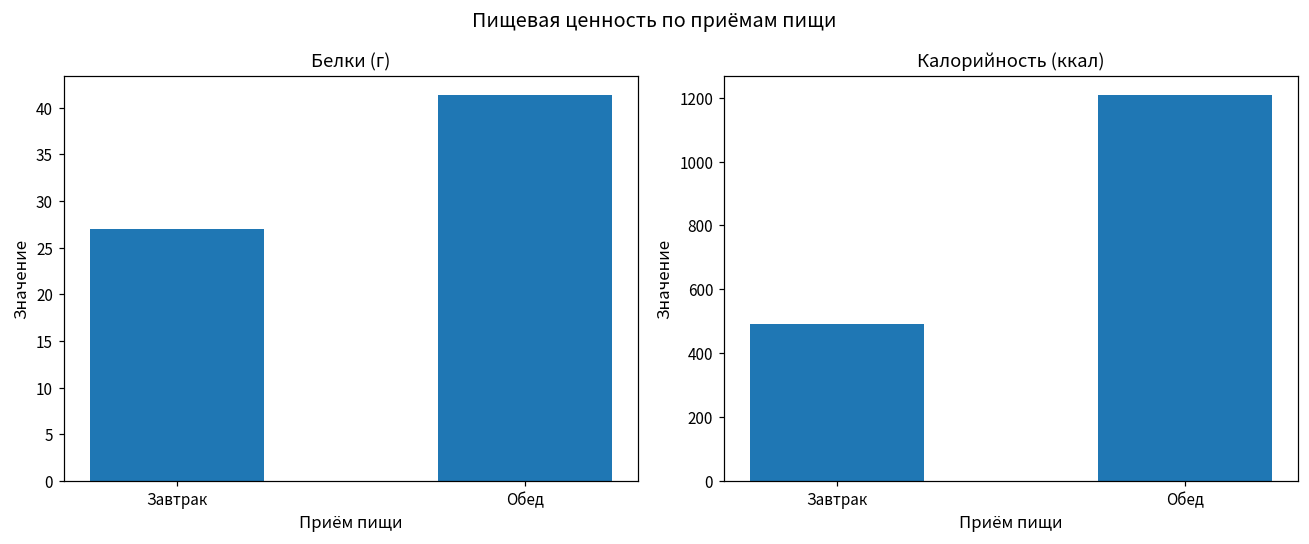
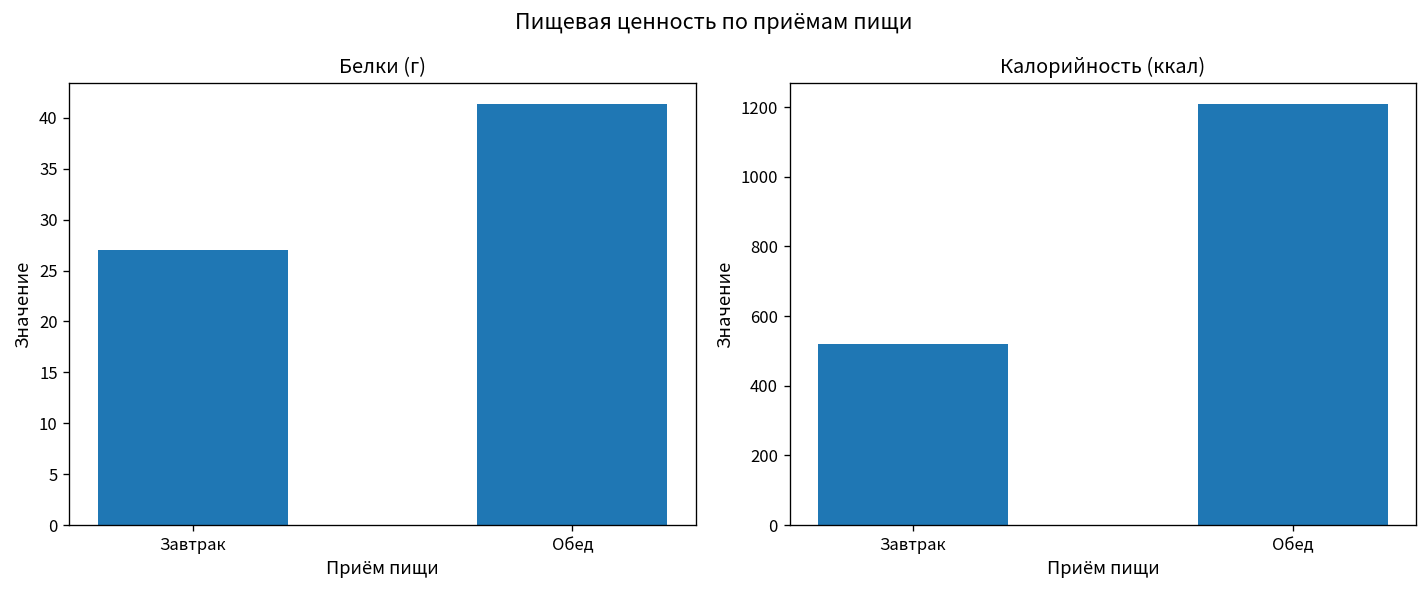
  {
    "Белки (г)": {
      "Завтрак": 27,
      "Обед": 41
    },
    "Калорийность (ккал)": {
-     "Завтрак": 490,
+     "Завтрак": 520,
      "Обед": 1210
    }
  }
